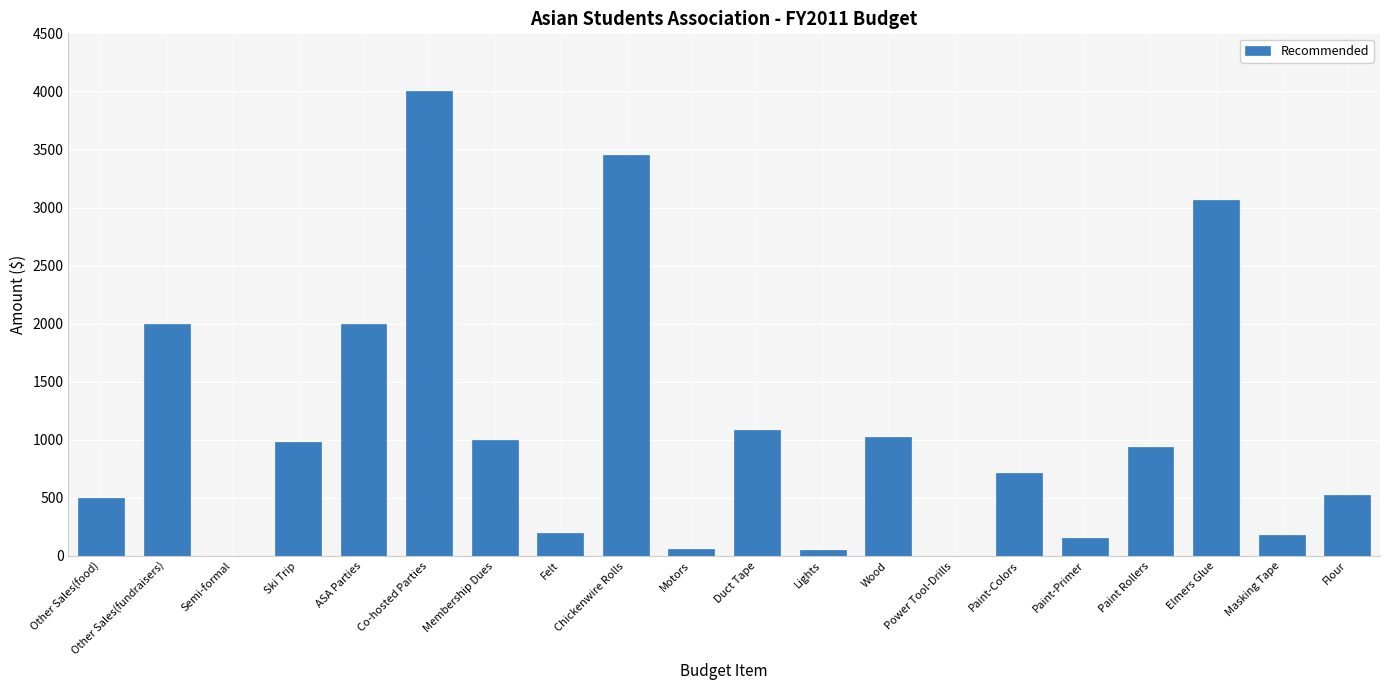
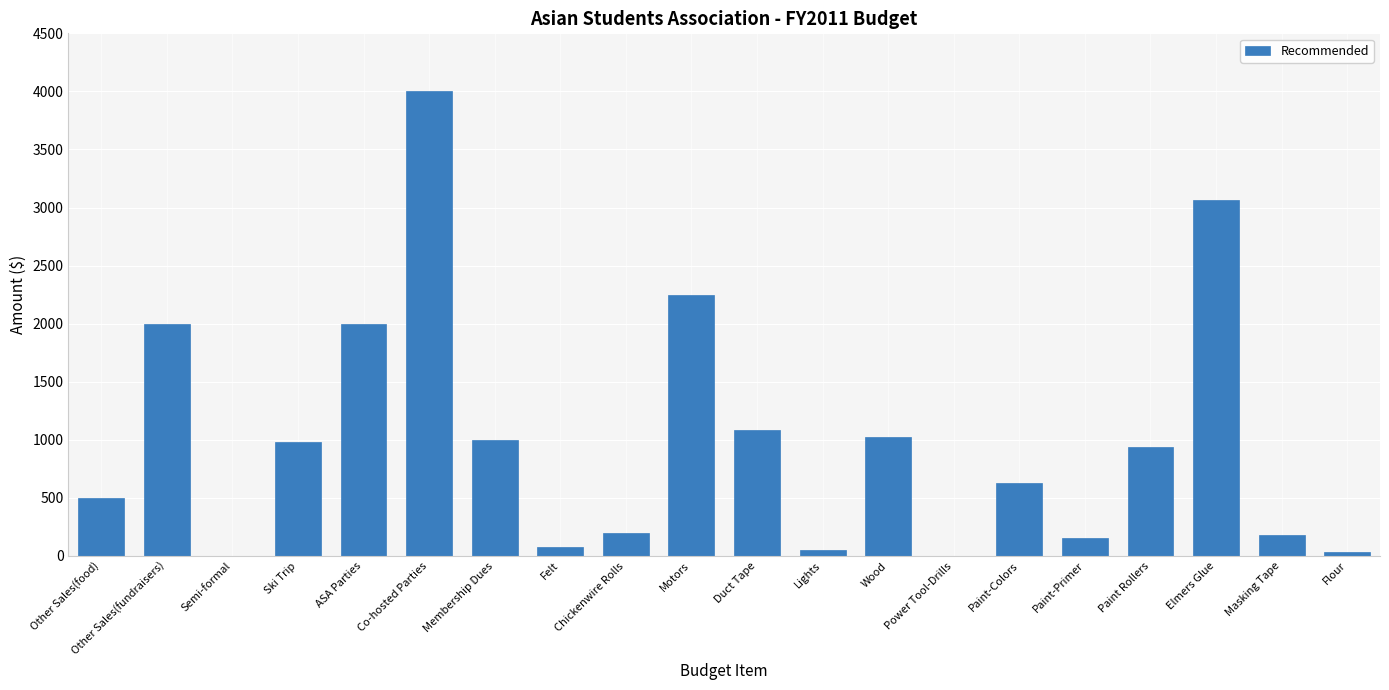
  {
    "Other Sales(food)": 500,
    "Other Sales(fundraisers)": 2000,
    "Semi-formal": 0,
    "Ski Trip": 980,
    "ASA Parties": 2000,
    "Co-hosted Parties": 4000,
    "Membership Dues": 1000,
-   "Felt": 200,
-   "Chickenwire Rolls": 3450,
-   "Motors": 60,
+   "Felt": 80,
+   "Chickenwire Rolls": 200,
+   "Motors": 2240,
    "Duct Tape": 1090,
    "Lights": 50,
    "Wood": 1030,
    "Power Tool-Drills": 0,
-   "Paint-Colors": 710,
+   "Paint-Colors": 630,
    "Paint-Primer": 150,
    "Paint Rollers": 940,
    "Elmers Glue": 3070,
    "Masking Tape": 180,
-   "Flour": 520
+   "Flour": 30
  }
